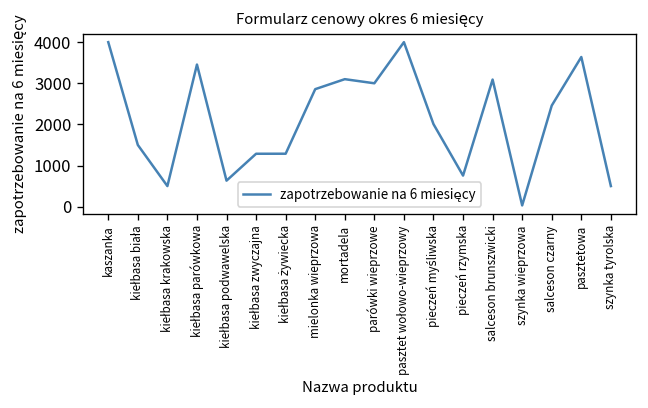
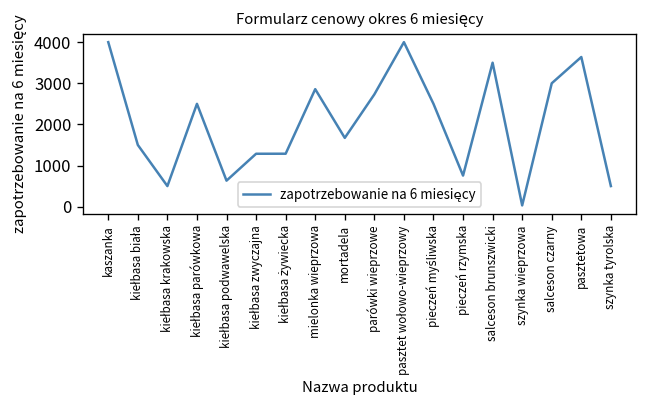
  {
    "kaszanka": 4000,
    "kiełbasa biała": 1500,
    "kiełbasa krakowska": 500,
-   "kiełbasa parówkowa": 3500,
+   "kiełbasa parówkowa": 2500,
    "kiełbasa podwawelska": 600,
    "kiełbasa zwyczajna": 1300,
    "kiełbasa żywiecka": 1300,
    "mielonka wieprzowa": 2900,
-   "mortadela": 3100,
-   "parówki wieprzowe": 3000,
+   "mortadela": 1700,
+   "parówki wieprzowe": 2700,
    "pasztet wołowo-wieprzowy": 4000,
-   "pieczeń myśliwska": 2000,
+   "pieczeń myśliwska": 2500,
    "pieczeń rzymska": 800,
-   "salceson brunszwicki": 3100,
+   "salceson brunszwicki": 3500,
    "szynka wieprzowa": 0,
-   "salceson czarny": 2500,
+   "salceson czarny": 3000,
    "pasztetowa": 3600,
    "szynka tyrolska": 500
  }
